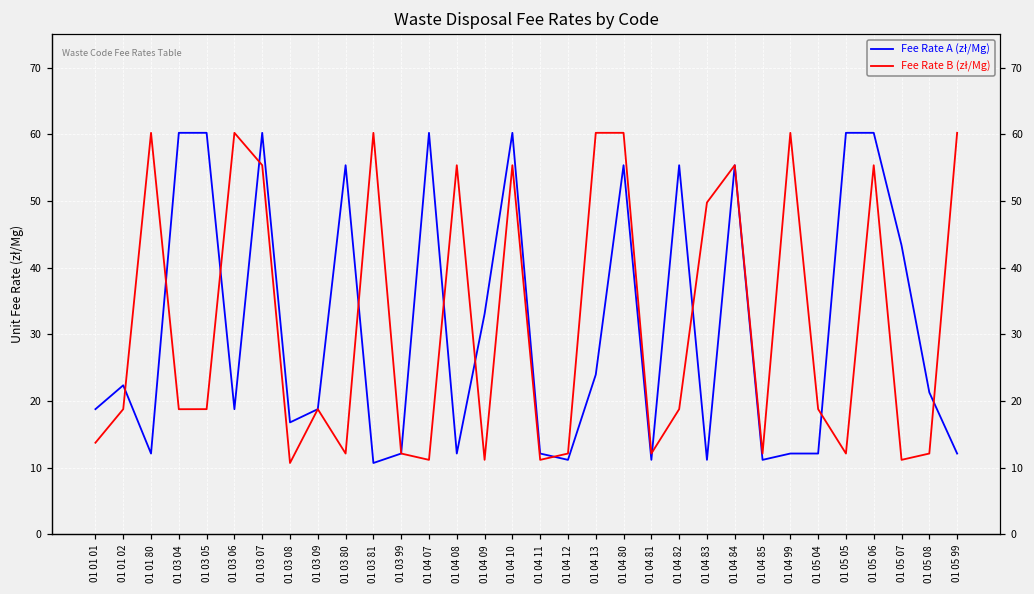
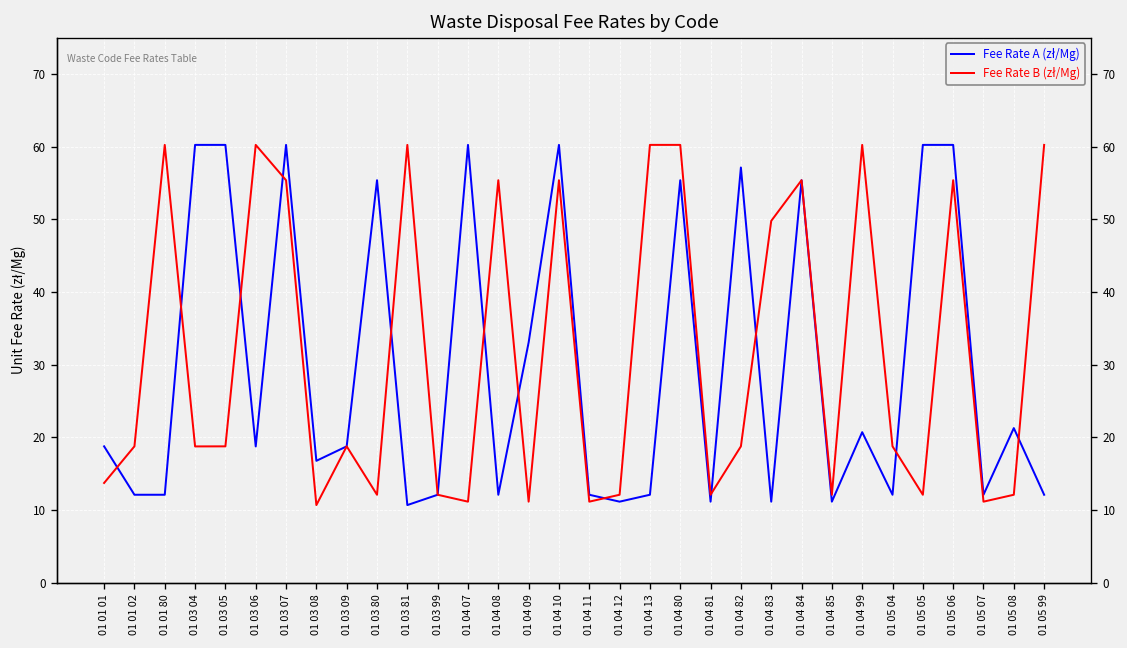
  {
    "Fee Rate A (zł/Mg)": {
      "01 01 01": 19,
-     "01 01 02": 22,
+     "01 01 02": 12,
      "01 01 80": 12,
      "01 03 04": 60,
      "01 03 05": 60,
      "01 03 06": 19,
      "01 03 07": 60,
      "01 03 08": 17,
      "01 03 80": 55,
      "01 03 81": 11,
      "01 04 07": 60,
      "01 04 08": 12,
      "01 04 09": 33,
      "01 04 10": 60,
      "01 04 11": 12,
      "01 04 12": 11,
-     "01 04 13": 24,
+     "01 04 13": 12,
      "01 04 80": 55,
      "01 04 81": 11,
-     "01 04 82": 55,
+     "01 04 82": 57,
      "01 04 83": 11,
      "01 04 85": 11,
-     "01 04 99": 12,
+     "01 04 99": 21,
      "01 05 04": 12,
      "01 05 05": 60,
      "01 05 06": 60,
-     "01 05 07": 43,
+     "01 05 07": 12,
      "01 05 08": 21,
      "01 05 99": 12
    },
    "Fee Rate B (zł/Mg)": {
      "01 01 01": 14,
      "01 01 02": 19,
      "01 01 80": 60,
      "01 03 04": 19,
      "01 03 05": 19,
      "01 03 06": 60,
      "01 03 07": 55,
      "01 03 08": 11,
      "01 03 80": 12,
      "01 03 81": 60,
      "01 04 07": 11,
      "01 04 08": 55,
      "01 04 09": 11,
      "01 04 10": 55,
      "01 04 11": 11,
      "01 04 12": 12,
      "01 04 13": 60,
      "01 04 80": 60,
      "01 04 81": 12,
      "01 04 82": 19,
      "01 04 83": 50,
      "01 04 85": 12,
      "01 04 99": 60,
      "01 05 04": 19,
      "01 05 05": 12,
      "01 05 06": 55,
      "01 05 07": 11,
      "01 05 08": 12,
      "01 05 99": 60
    }
  }
